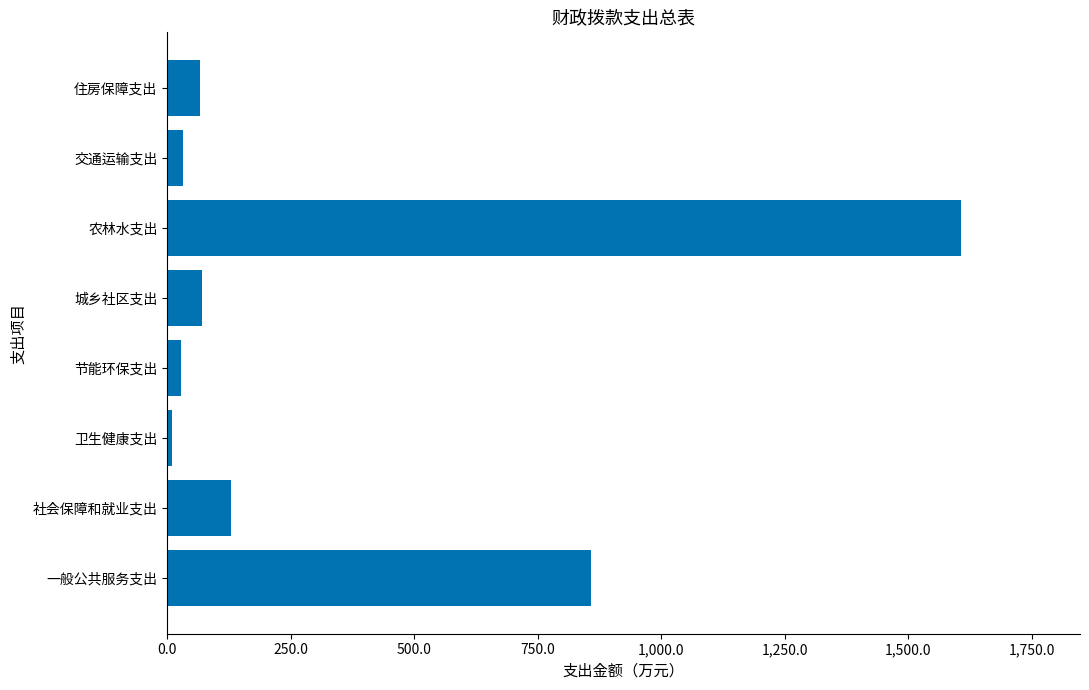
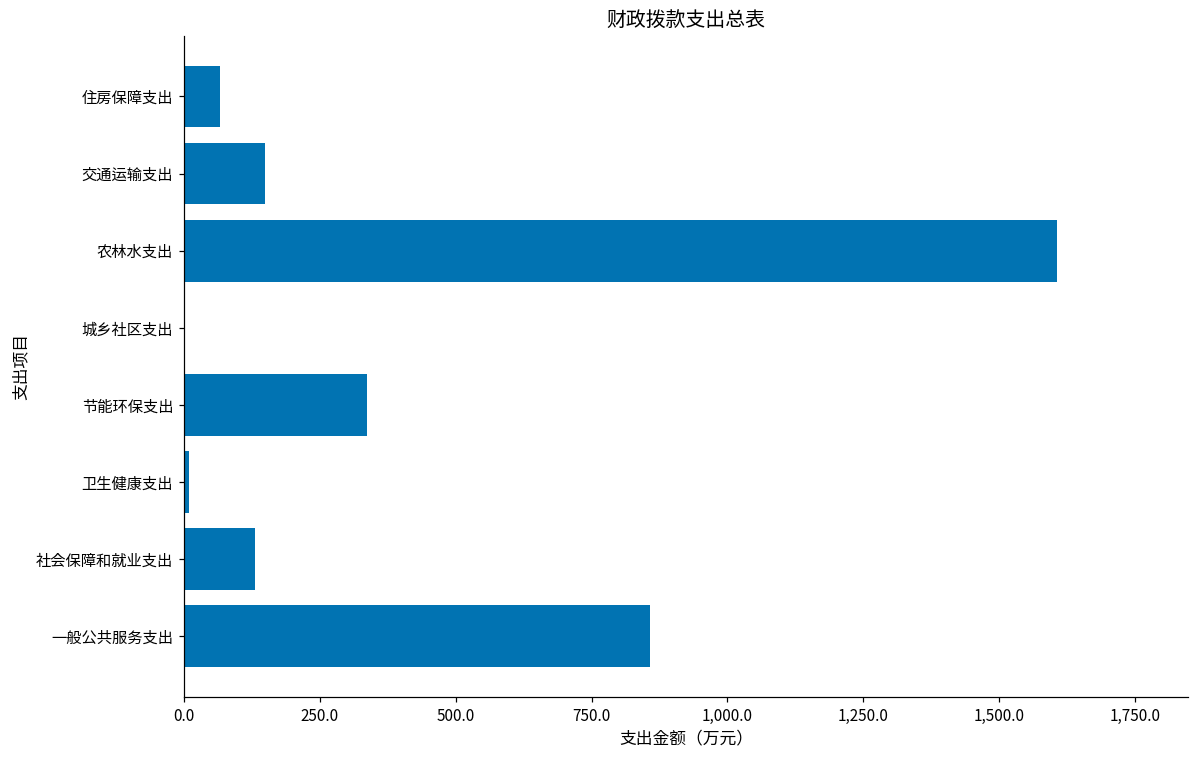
  {
    "住房保障支出": "70",
-   "交通运输支出": "30",
+   "交通运输支出": "150",
    "农林水支出": "1,610",
-   "城乡社区支出": "70",
-   "节能环保支出": "30",
+   "城乡社区支出": "0",
+   "节能环保支出": "340",
    "卫生健康支出": "10",
    "社会保障和就业支出": "130",
    "一般公共服务支出": "860"
  }
